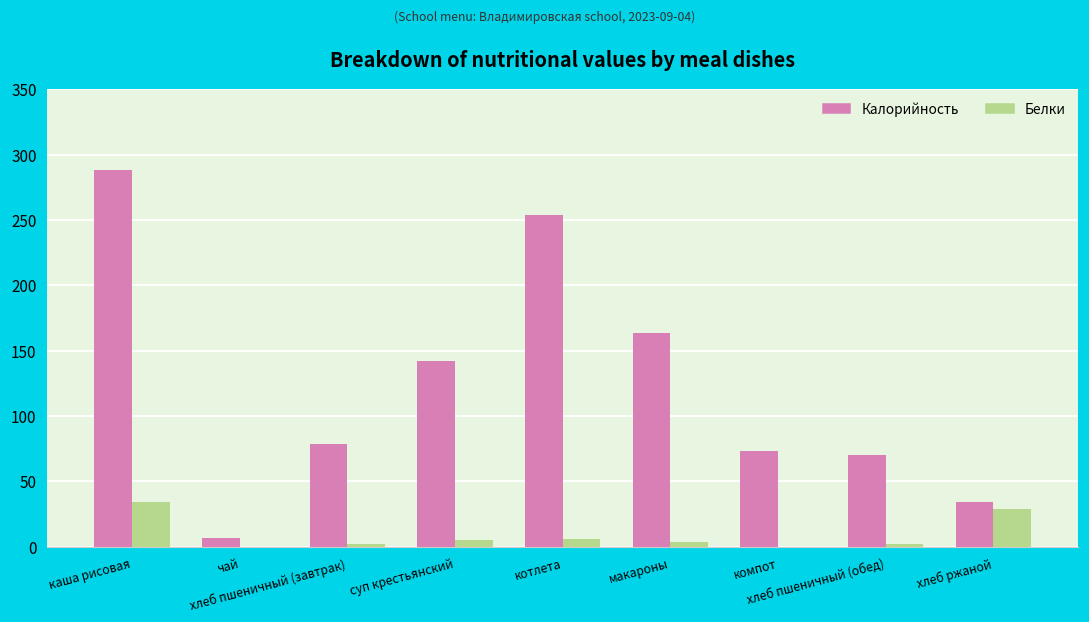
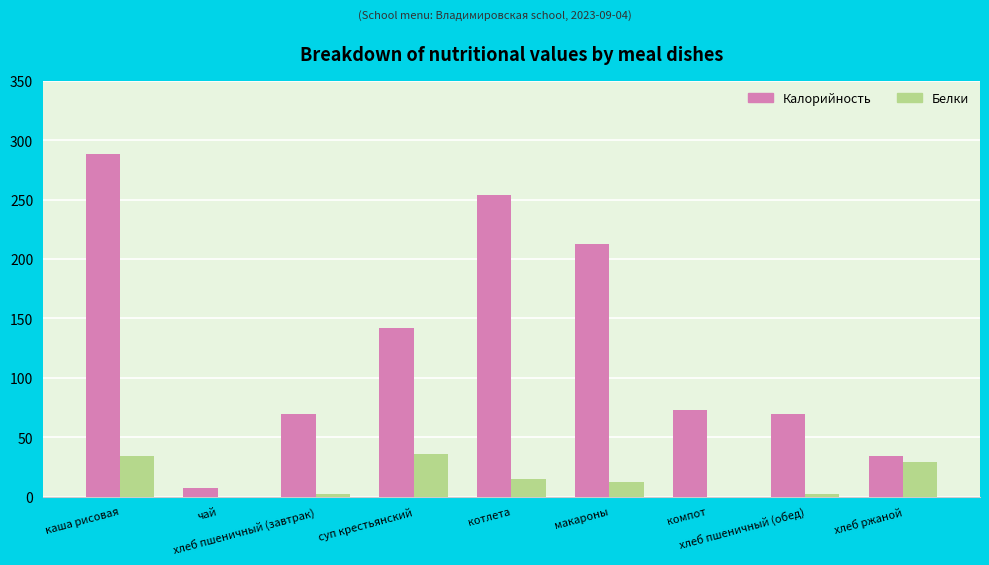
  {
    "Калорийность": {
      "каша рисовая": 288,
      "чай": 7,
-     "хлеб пшеничный (завтрак)": 79,
+     "хлеб пшеничный (завтрак)": 70,
      "суп крестьянский": 142,
      "котлета": 254,
-     "макароны": 164,
+     "макароны": 213,
      "компот": 73,
      "хлеб пшеничный (обед)": 70,
      "хлеб ржаной": 34
    },
    "Белки": {
      "каша рисовая": 34,
      "чай": 0,
-     "суп крестьянский": 5,
-     "котлета": 6,
-     "макароны": 4,
+     "суп крестьянский": 36,
+     "котлета": 15,
+     "макароны": 12,
      "компот": 0,
      "хлеб ржаной": 29
    }
  }
